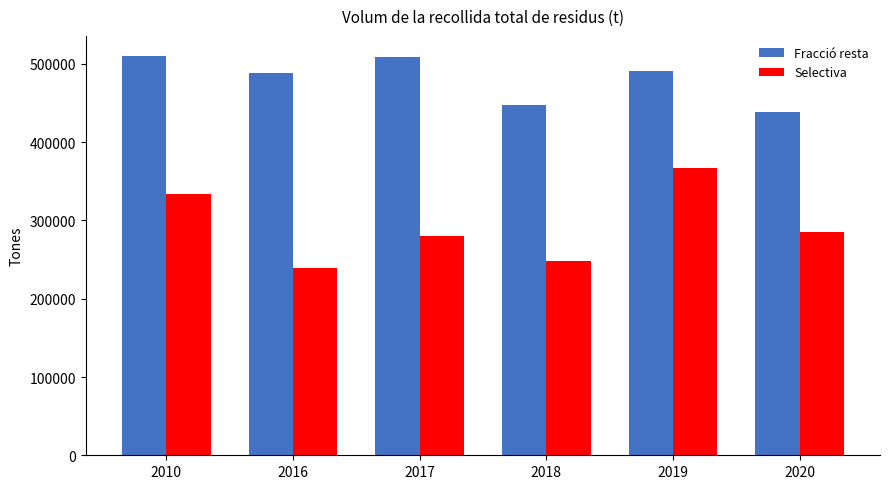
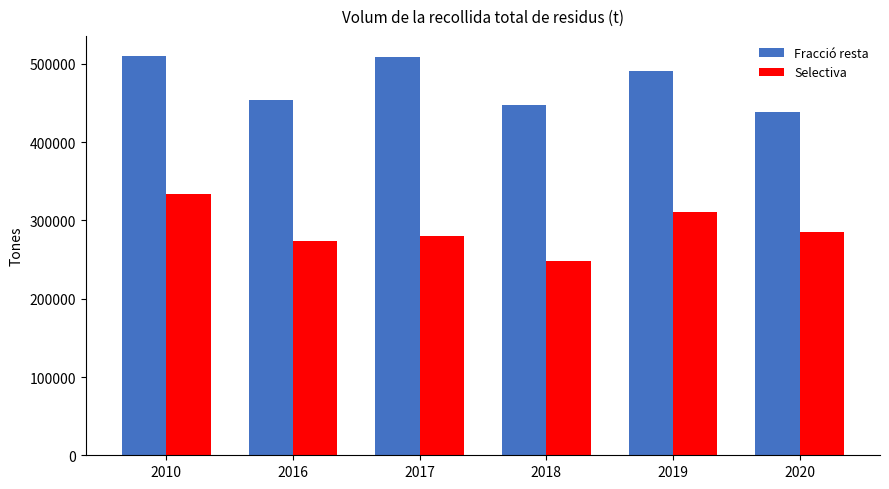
  {
    "Fracció resta": {
      "2010": 510000,
-     "2016": 490000,
+     "2016": 450000,
      "2017": 510000,
      "2018": 450000,
      "2019": 490000,
      "2020": 440000
    },
    "Selectiva": {
      "2010": 330000,
-     "2016": 240000,
+     "2016": 270000,
      "2017": 280000,
      "2018": 250000,
-     "2019": 370000,
+     "2019": 310000,
      "2020": 290000
    }
  }
